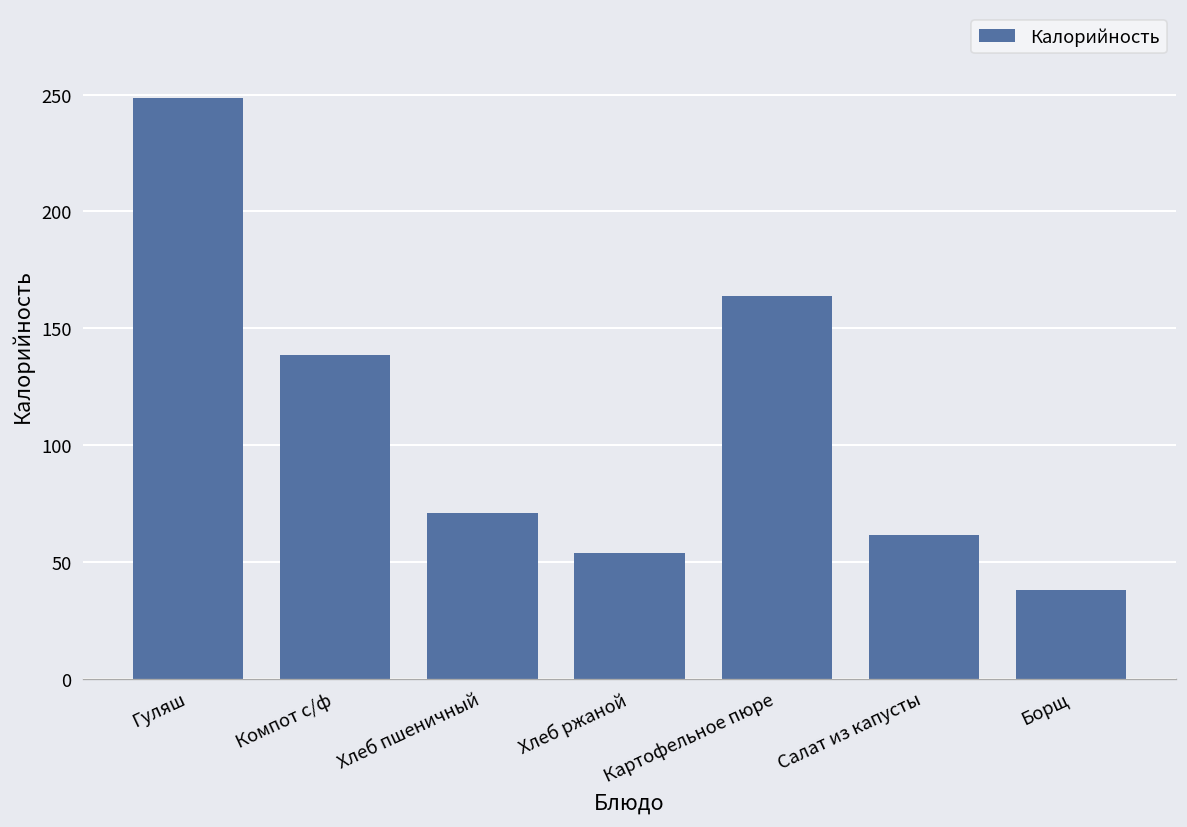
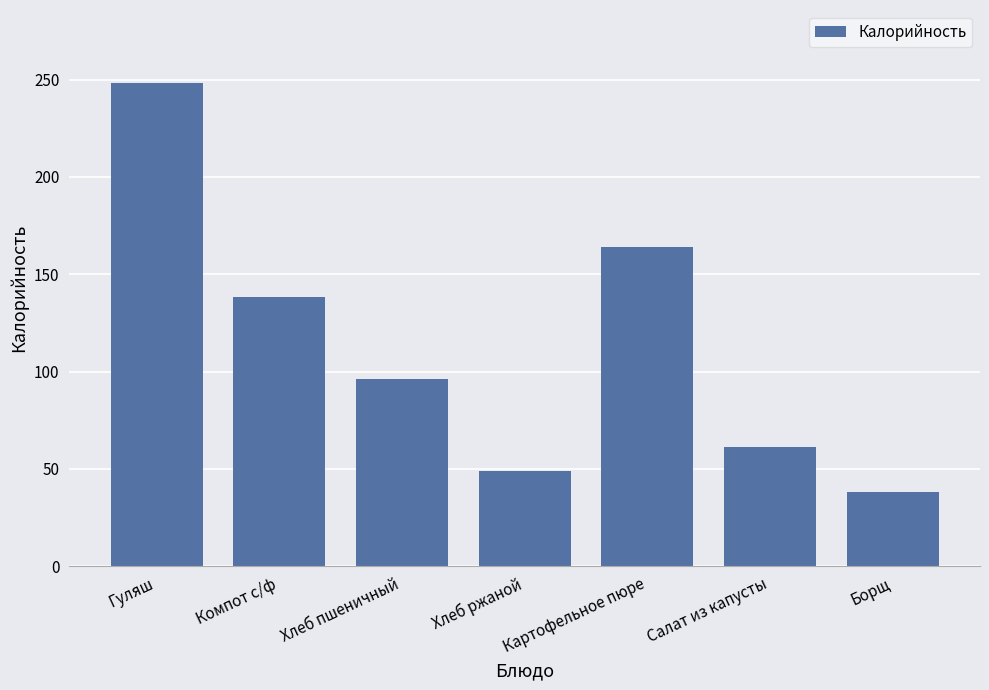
  {
    "Гуляш": 249,
    "Компот с/ф": 139,
-   "Хлеб пшеничный": 71,
-   "Хлеб ржаной": 54,
+   "Хлеб пшеничный": 96,
+   "Хлеб ржаной": 49,
    "Картофельное пюре": 164,
    "Салат из капусты": 61,
    "Борщ": 38
  }
